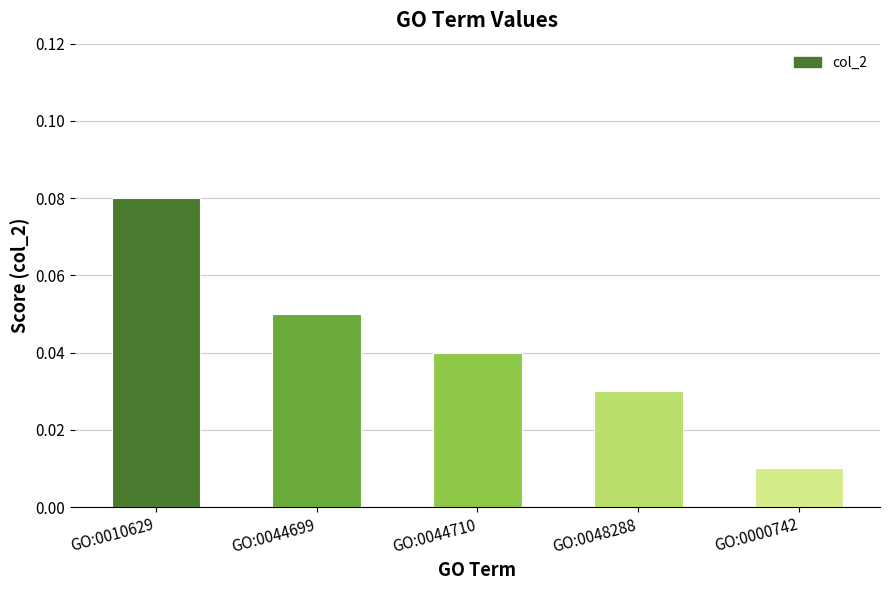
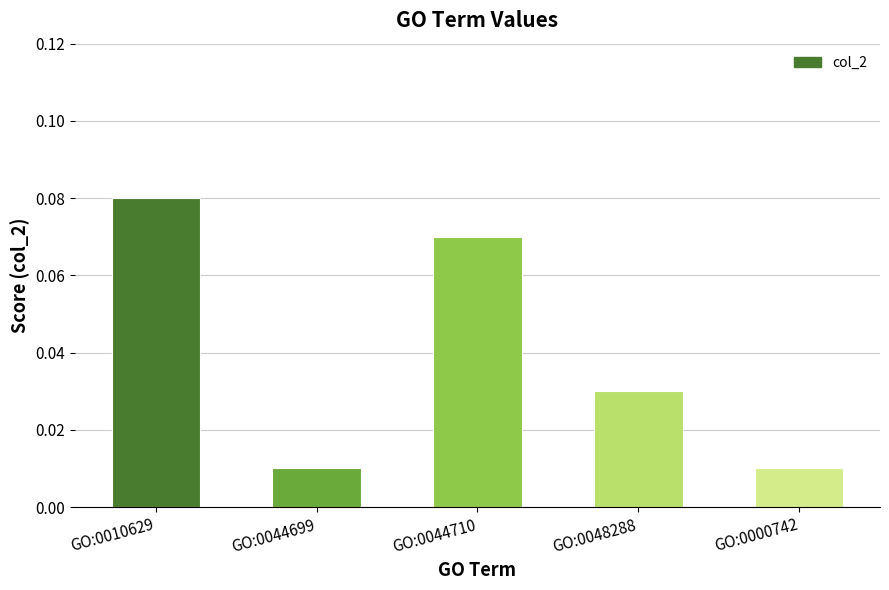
  {
    "GO:0010629": 0.08,
-   "GO:0044699": 0.05,
-   "GO:0044710": 0.04,
+   "GO:0044699": 0.01,
+   "GO:0044710": 0.07,
    "GO:0048288": 0.03,
    "GO:0000742": 0.01
  }
